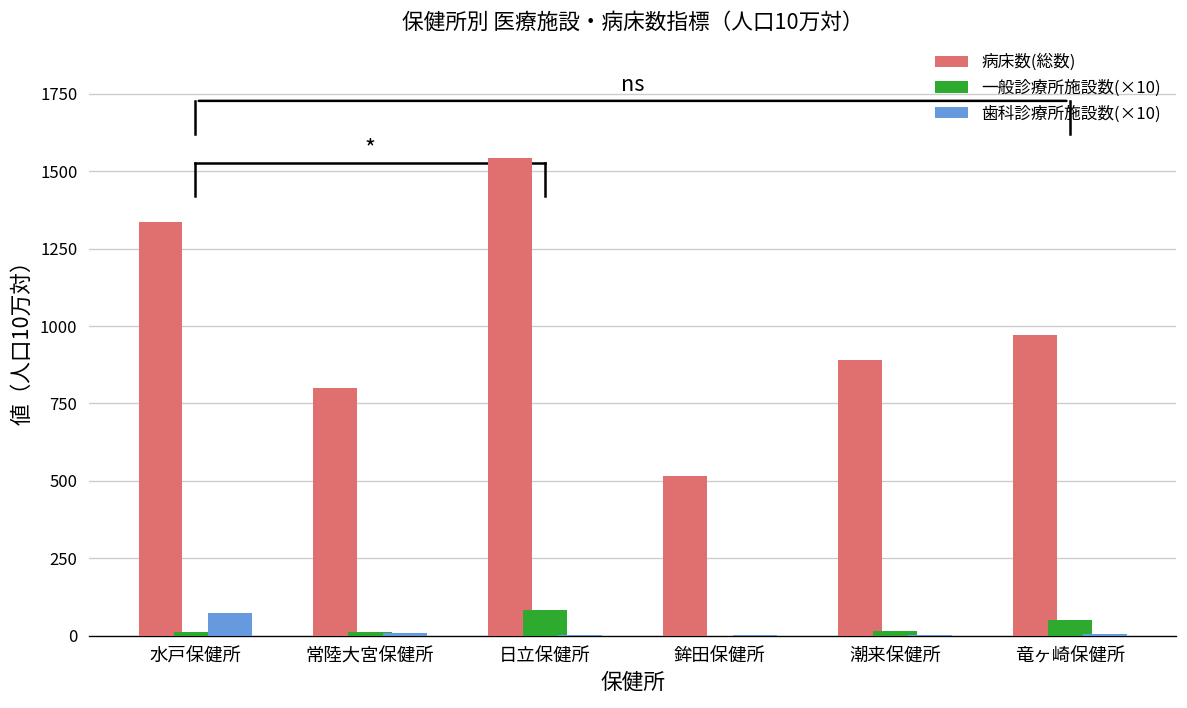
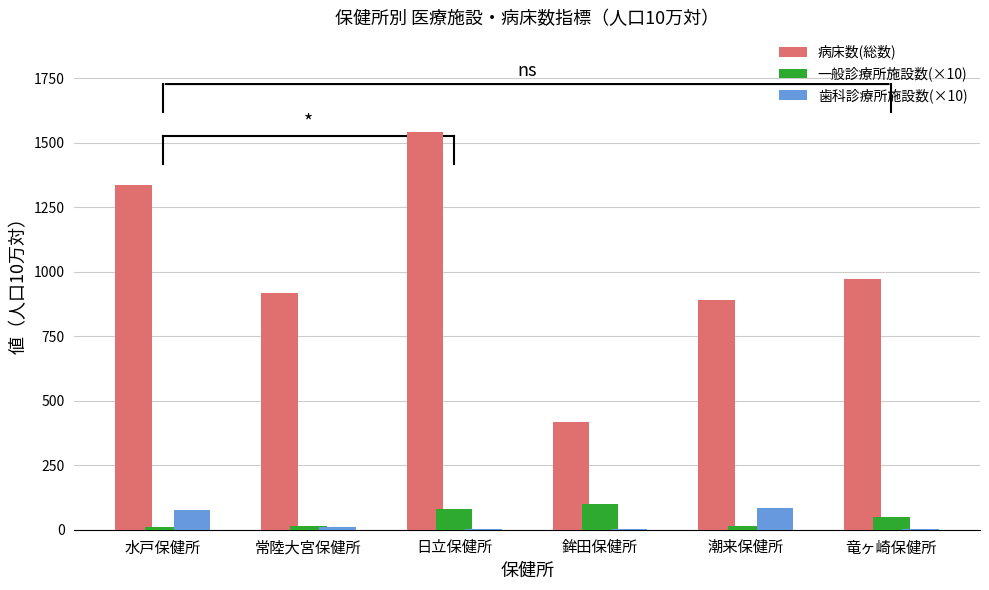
  {
    "病床数(総数)": {
      "水戸保健所": 1340,
-     "常陸大宮保健所": 800,
+     "常陸大宮保健所": 920,
      "日立保健所": 1540,
-     "鉾田保健所": 510,
+     "鉾田保健所": 420,
      "潮来保健所": 890,
      "竜ヶ崎保健所": 970
    },
    "一般診療所施設数(×10)": {
      "水戸保健所": 10,
      "常陸大宮保健所": 10,
      "日立保健所": 80,
-     "鉾田保健所": 0,
+     "鉾田保健所": 100,
      "潮来保健所": 20,
      "竜ヶ崎保健所": 50
    },
    "歯科診療所施設数(×10)": {
      "水戸保健所": 70,
-     "潮来保健所": 0
+     "潮来保健所": 90
    }
  }
